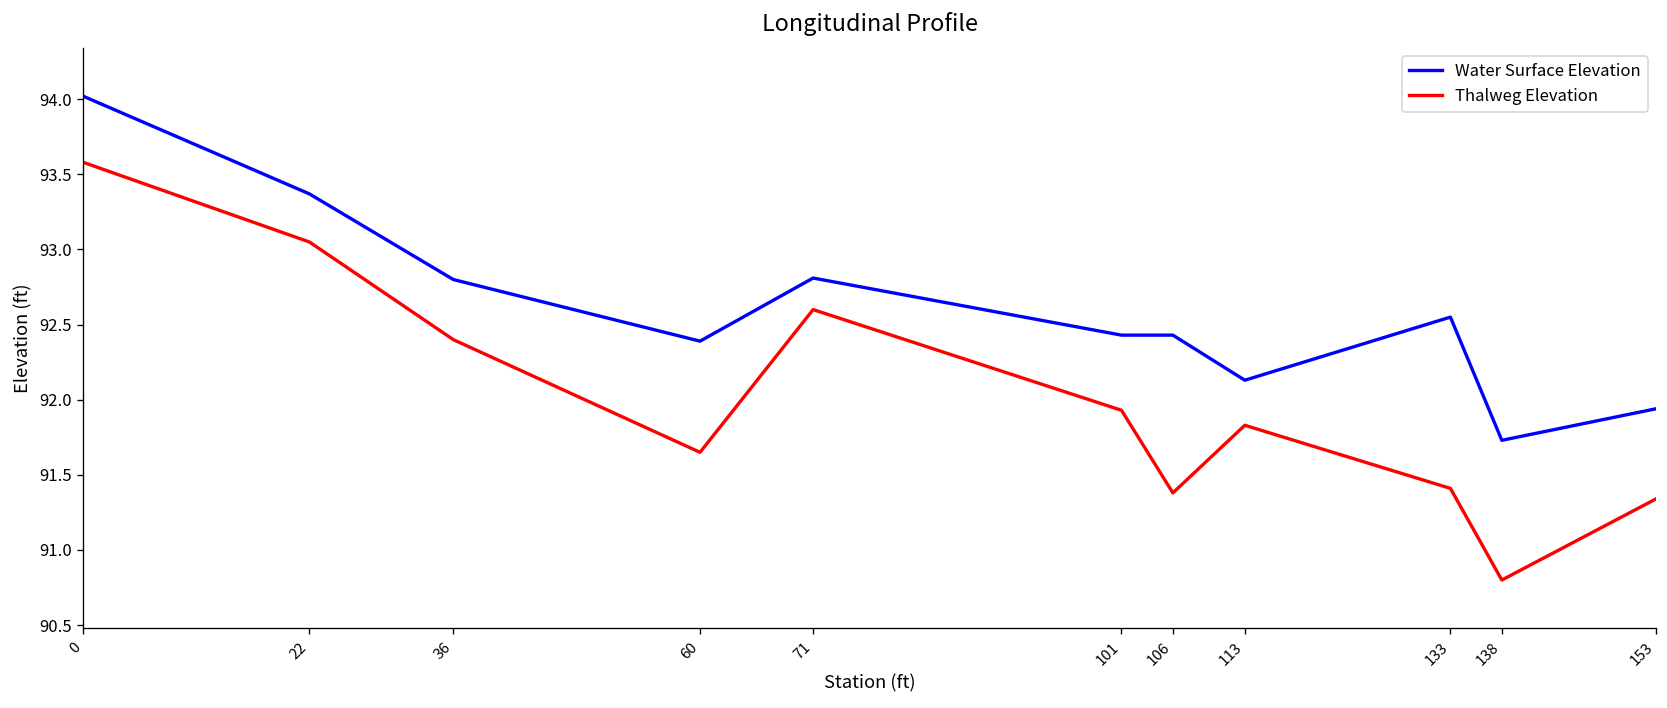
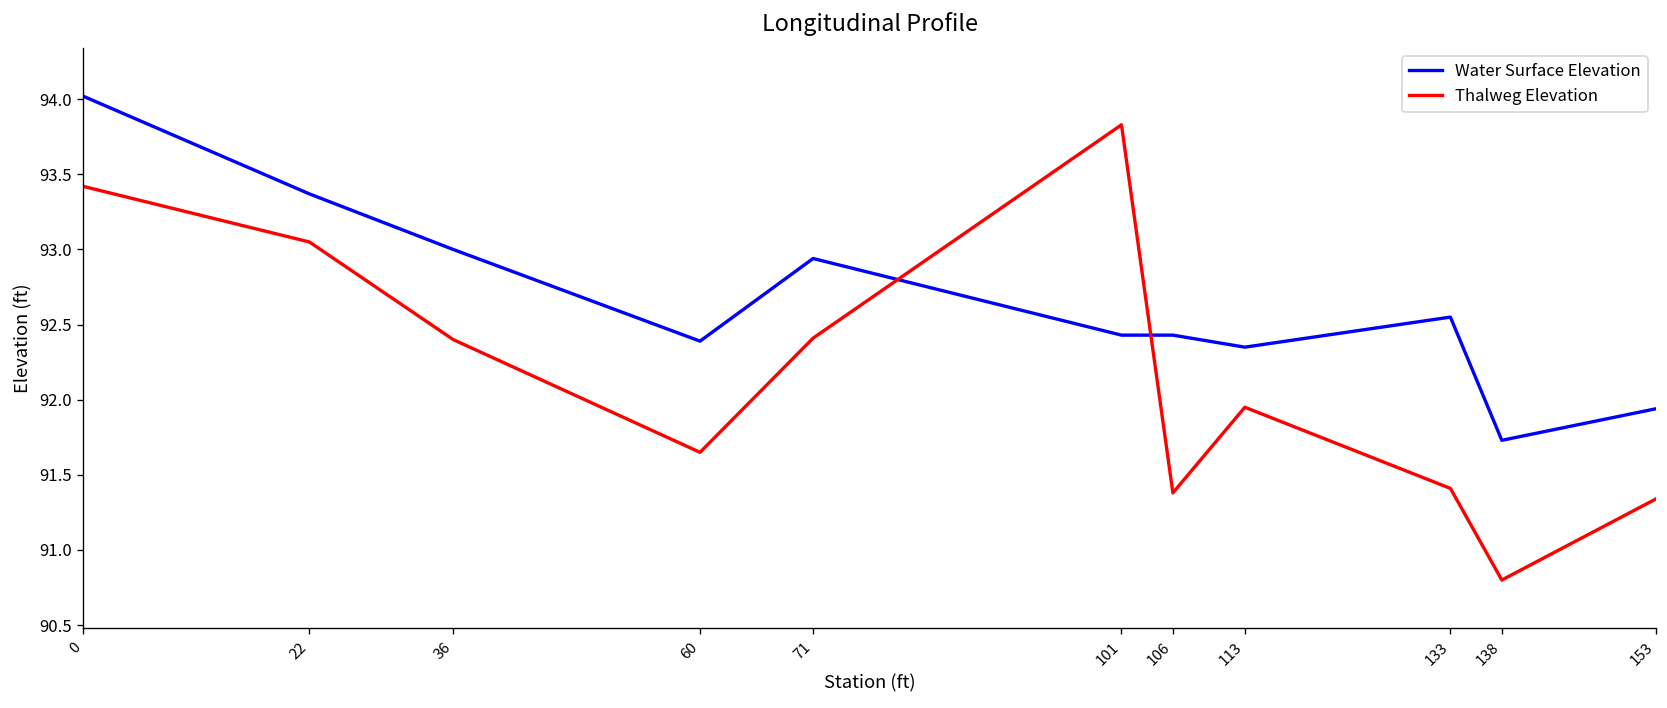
  {
    "Water Surface Elevation": {
      "0": 94.02,
      "22": 93.37,
-     "36": 92.8,
+     "36": 93.0,
      "60": 92.39,
-     "71": 92.81,
+     "71": 92.94,
      "101": 92.43,
      "106": 92.43,
-     "113": 92.13,
+     "113": 92.35,
      "133": 92.55,
      "138": 91.73,
      "153": 91.94
    },
    "Thalweg Elevation": {
-     "0": 93.58,
+     "0": 93.42,
      "22": 93.05,
      "36": 92.40,
      "60": 91.65,
-     "71": 92.60,
-     "101": 91.93,
+     "71": 92.41,
+     "101": 93.83,
      "106": 91.38,
-     "113": 91.83,
+     "113": 91.95,
      "133": 91.41,
      "138": 90.80,
      "153": 91.34
    }
  }
